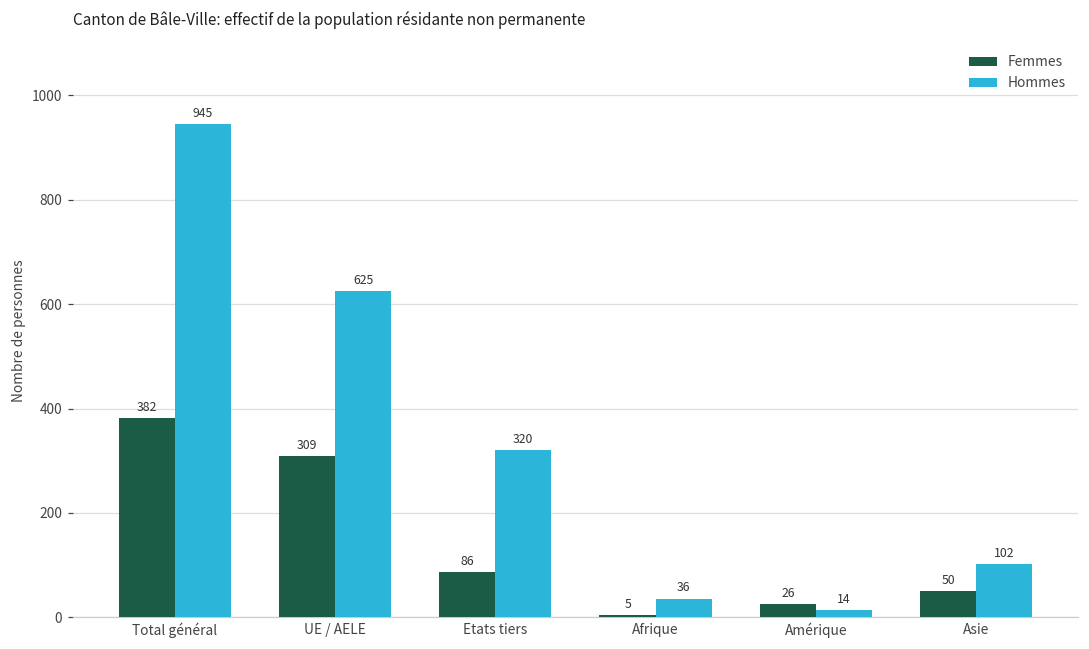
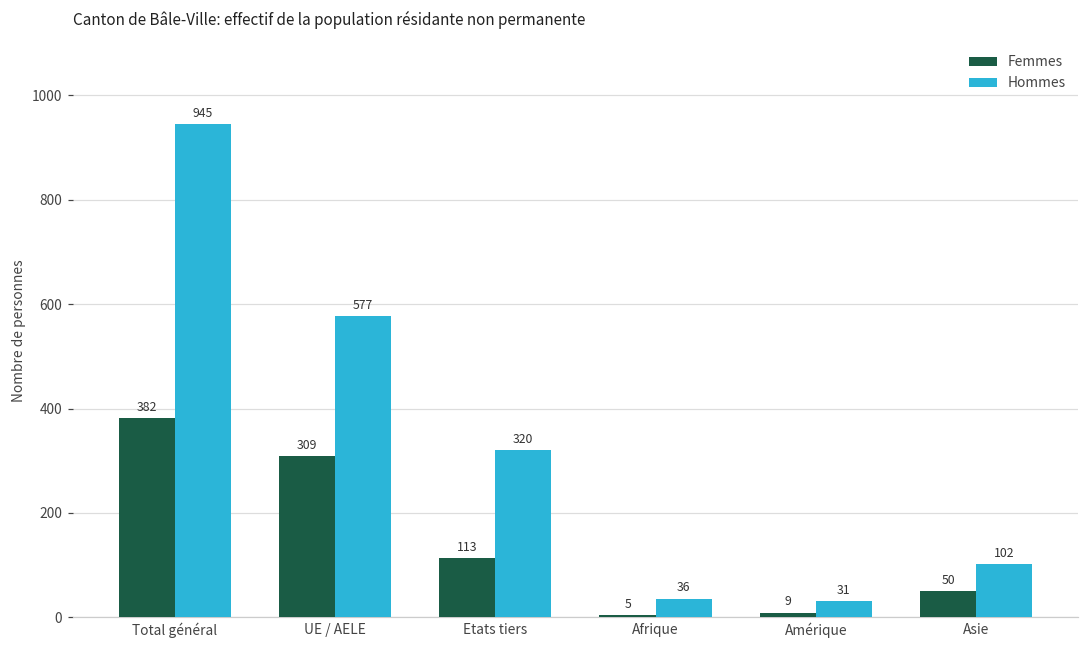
  {
    "Femmes": {
      "Total général": 382,
      "UE / AELE": 309,
-     "Etats tiers": 86,
+     "Etats tiers": 113,
      "Afrique": 5,
-     "Amérique": 26,
+     "Amérique": 9,
      "Asie": 50
    },
    "Hommes": {
      "Total général": 945,
-     "UE / AELE": 625,
+     "UE / AELE": 577,
      "Etats tiers": 320,
      "Afrique": 36,
-     "Amérique": 14,
+     "Amérique": 31,
      "Asie": 102
    }
  }
